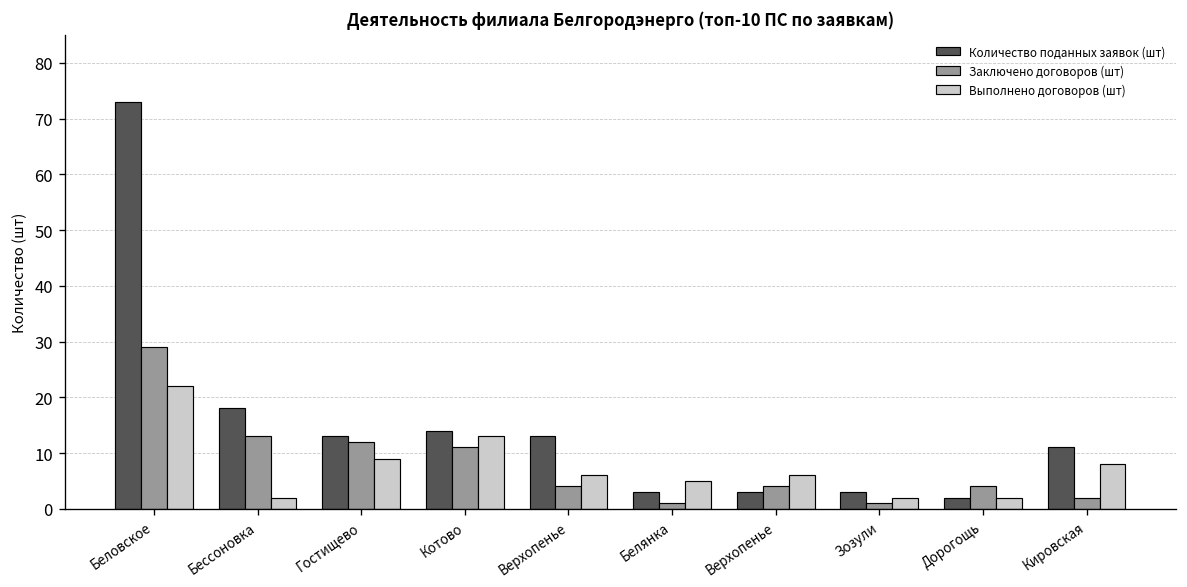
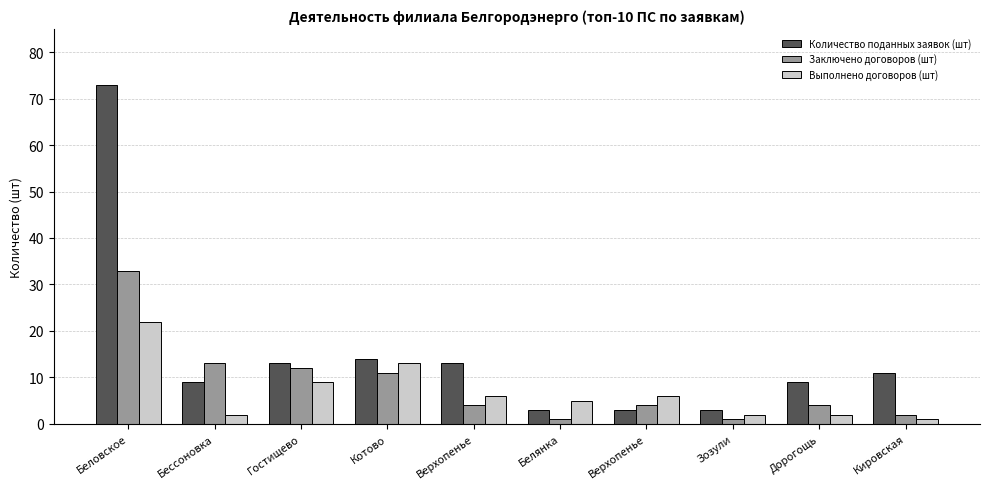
  {
    "Количество поданных заявок (шт)": {
      "Беловское": 73,
-     "Бессоновка": 18,
+     "Бессоновка": 9,
      "Гостищево": 13,
      "Котово": 14,
      "Белянка": 3,
      "Зозули": 3,
-     "Дорогощь": 2,
+     "Дорогощь": 9,
      "Кировская": 11
    },
    "Заключено договоров (шт)": {
-     "Беловское": 29,
+     "Беловское": 33,
      "Бессоновка": 13,
      "Гостищево": 12,
      "Котово": 11,
      "Белянка": 1,
      "Зозули": 1,
      "Дорогощь": 4,
      "Кировская": 2
    },
    "Выполнено договоров (шт)": {
      "Беловское": 22,
      "Бессоновка": 2,
      "Гостищево": 9,
      "Котово": 13,
      "Белянка": 5,
      "Зозули": 2,
      "Дорогощь": 2,
-     "Кировская": 8
+     "Кировская": 1
    }
  }
